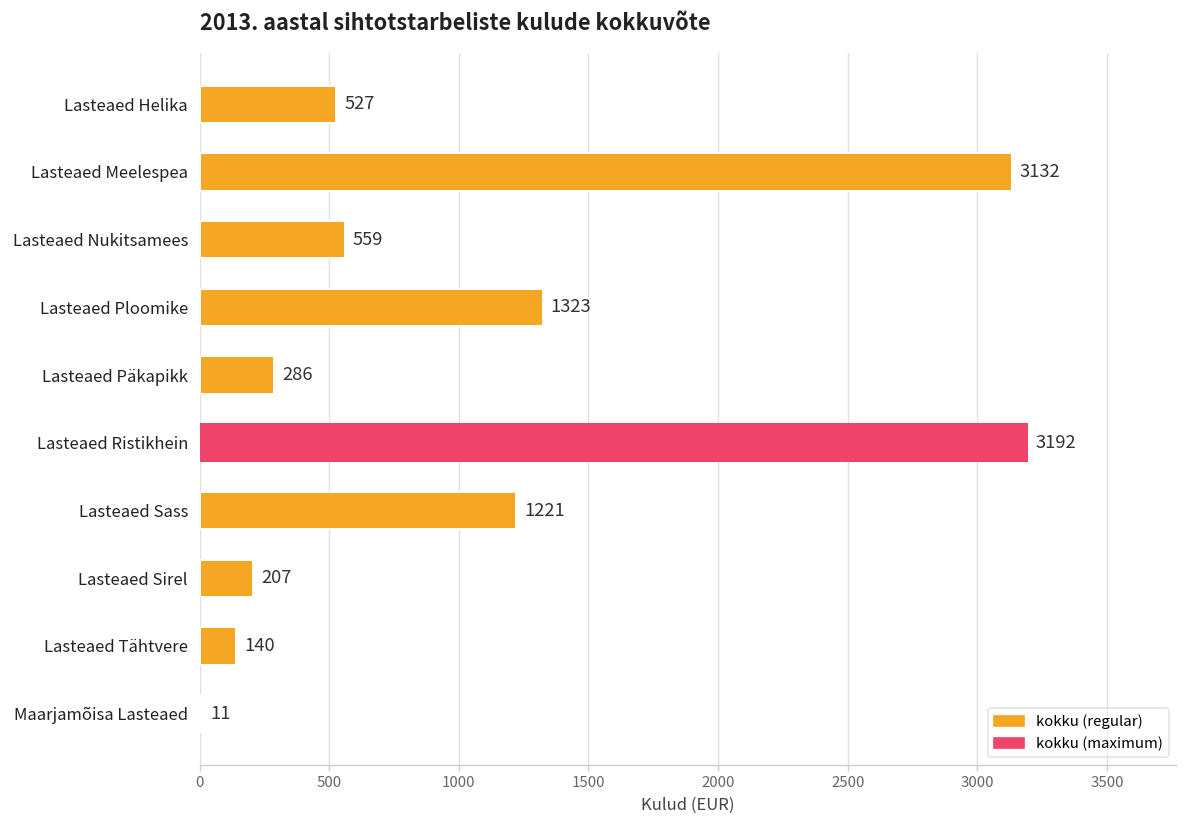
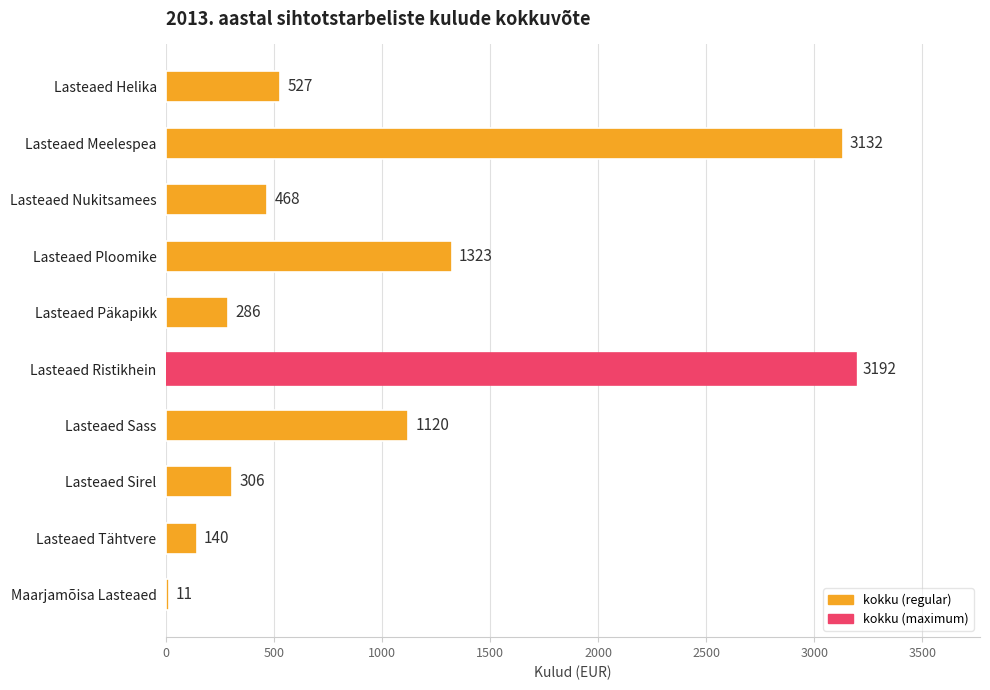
  {
    "Lasteaed Helika": 527,
    "Lasteaed Meelespea": 3132,
-   "Lasteaed Nukitsamees": 559,
+   "Lasteaed Nukitsamees": 468,
    "Lasteaed Ploomike": 1323,
    "Lasteaed Päkapikk": 286,
    "Lasteaed Ristikhein": 3192,
-   "Lasteaed Sass": 1221,
-   "Lasteaed Sirel": 207,
+   "Lasteaed Sass": 1120,
+   "Lasteaed Sirel": 306,
    "Lasteaed Tähtvere": 140,
    "Maarjamõisa Lasteaed": 11
  }
